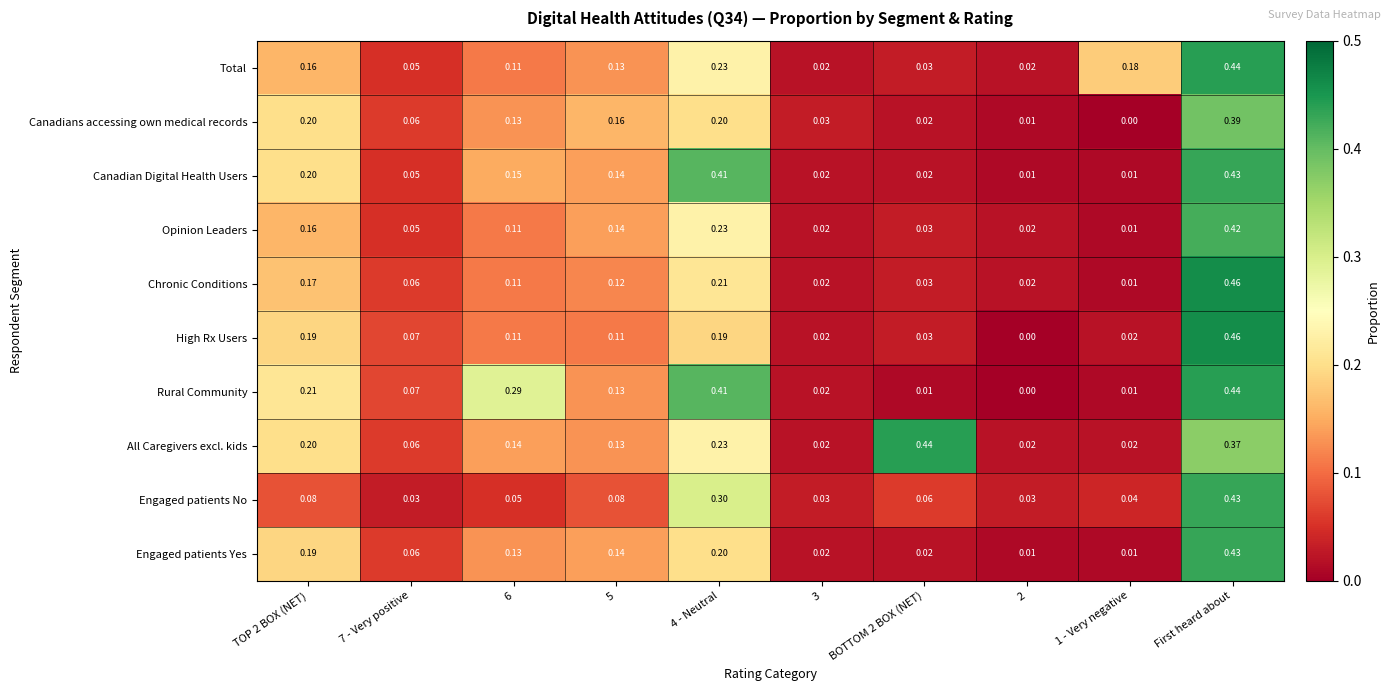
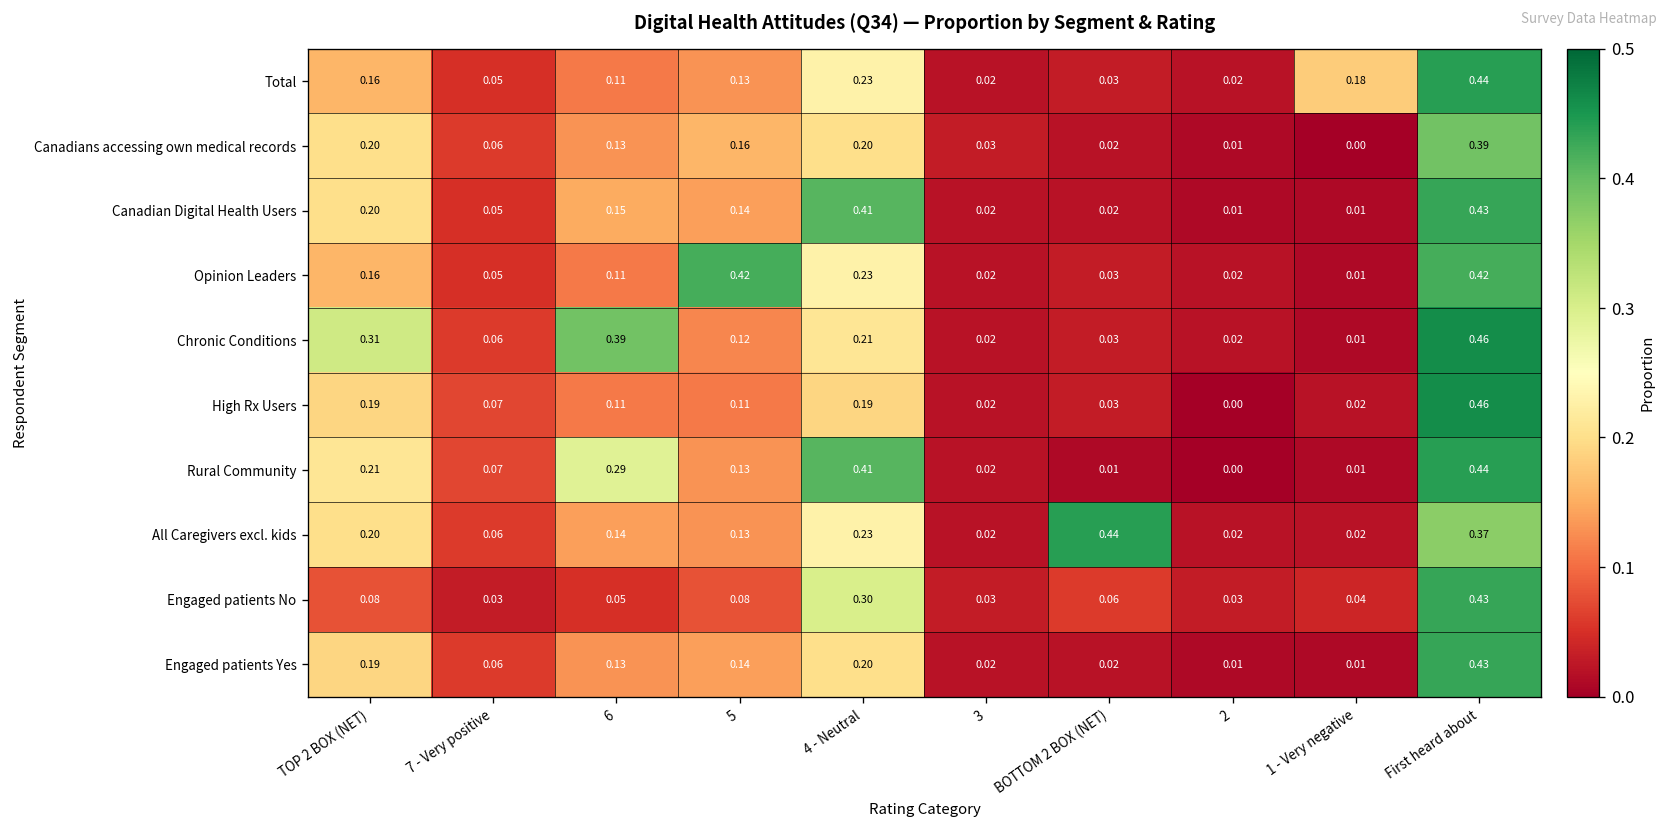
  {
    "Total": {
      "TOP 2 BOX (NET)": 0.16,
      "7 - Very positive": 0.05,
      "6": 0.11,
      "5": 0.13,
      "4 - Neutral": 0.23,
      "3": 0.02,
      "BOTTOM 2 BOX (NET)": 0.03,
      "2": 0.02,
      "1 - Very negative": 0.18,
      "First heard about": 0.44
    },
    "Canadians accessing own medical records": {
      "TOP 2 BOX (NET)": 0.20,
      "7 - Very positive": 0.06,
      "6": 0.13,
      "5": 0.16,
      "4 - Neutral": 0.20,
      "3": 0.03,
      "BOTTOM 2 BOX (NET)": 0.02,
      "2": 0.01,
      "1 - Very negative": 0.00,
      "First heard about": 0.39
    },
    "Canadian Digital Health Users": {
      "TOP 2 BOX (NET)": 0.20,
      "7 - Very positive": 0.05,
      "6": 0.15,
      "5": 0.14,
      "4 - Neutral": 0.41,
      "3": 0.02,
      "BOTTOM 2 BOX (NET)": 0.02,
      "2": 0.01,
      "1 - Very negative": 0.01,
      "First heard about": 0.43
    },
    "Opinion Leaders": {
      "TOP 2 BOX (NET)": 0.16,
      "7 - Very positive": 0.05,
      "6": 0.11,
-     "5": 0.14,
+     "5": 0.42,
      "4 - Neutral": 0.23,
      "3": 0.02,
      "BOTTOM 2 BOX (NET)": 0.03,
      "2": 0.02,
      "1 - Very negative": 0.01,
      "First heard about": 0.42
    },
    "Chronic Conditions": {
-     "TOP 2 BOX (NET)": 0.17,
+     "TOP 2 BOX (NET)": 0.31,
      "7 - Very positive": 0.06,
-     "6": 0.11,
+     "6": 0.39,
      "5": 0.12,
      "4 - Neutral": 0.21,
      "3": 0.02,
      "BOTTOM 2 BOX (NET)": 0.03,
      "2": 0.02,
      "1 - Very negative": 0.01,
      "First heard about": 0.46
    },
    "High Rx Users": {
      "TOP 2 BOX (NET)": 0.19,
      "7 - Very positive": 0.07,
      "6": 0.11,
      "5": 0.11,
      "4 - Neutral": 0.19,
      "3": 0.02,
      "BOTTOM 2 BOX (NET)": 0.03,
      "2": 0.00,
      "1 - Very negative": 0.02,
      "First heard about": 0.46
    },
    "Rural Community": {
      "TOP 2 BOX (NET)": 0.21,
      "7 - Very positive": 0.07,
      "6": 0.29,
      "5": 0.13,
      "4 - Neutral": 0.41,
      "3": 0.02,
      "BOTTOM 2 BOX (NET)": 0.01,
      "2": 0.00,
      "1 - Very negative": 0.01,
      "First heard about": 0.44
    },
    "All Caregivers excl. kids": {
      "TOP 2 BOX (NET)": 0.20,
      "7 - Very positive": 0.06,
      "6": 0.14,
      "5": 0.13,
      "4 - Neutral": 0.23,
      "3": 0.02,
      "BOTTOM 2 BOX (NET)": 0.44,
      "2": 0.02,
      "1 - Very negative": 0.02,
      "First heard about": 0.37
    },
    "Engaged patients No": {
      "TOP 2 BOX (NET)": 0.08,
      "7 - Very positive": 0.03,
      "6": 0.05,
      "5": 0.08,
      "4 - Neutral": 0.30,
      "3": 0.03,
      "BOTTOM 2 BOX (NET)": 0.06,
      "2": 0.03,
      "1 - Very negative": 0.04,
      "First heard about": 0.43
    },
    "Engaged patients Yes": {
      "TOP 2 BOX (NET)": 0.19,
      "7 - Very positive": 0.06,
      "6": 0.13,
      "5": 0.14,
      "4 - Neutral": 0.20,
      "3": 0.02,
      "BOTTOM 2 BOX (NET)": 0.02,
      "2": 0.01,
      "1 - Very negative": 0.01,
      "First heard about": 0.43
    }
  }
